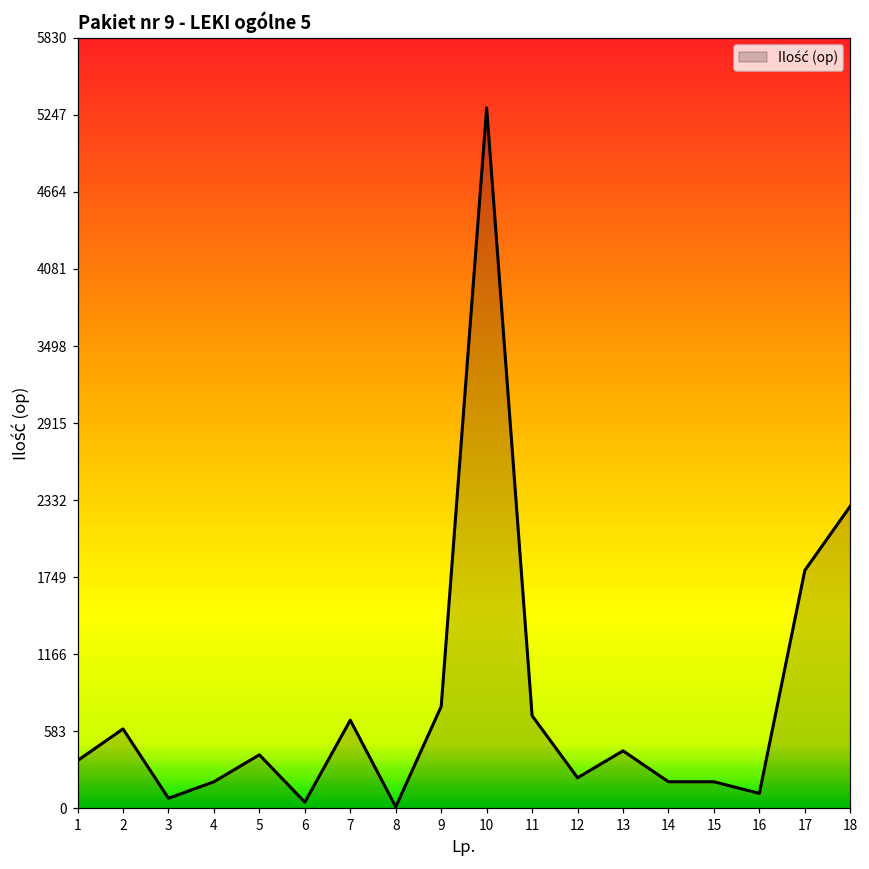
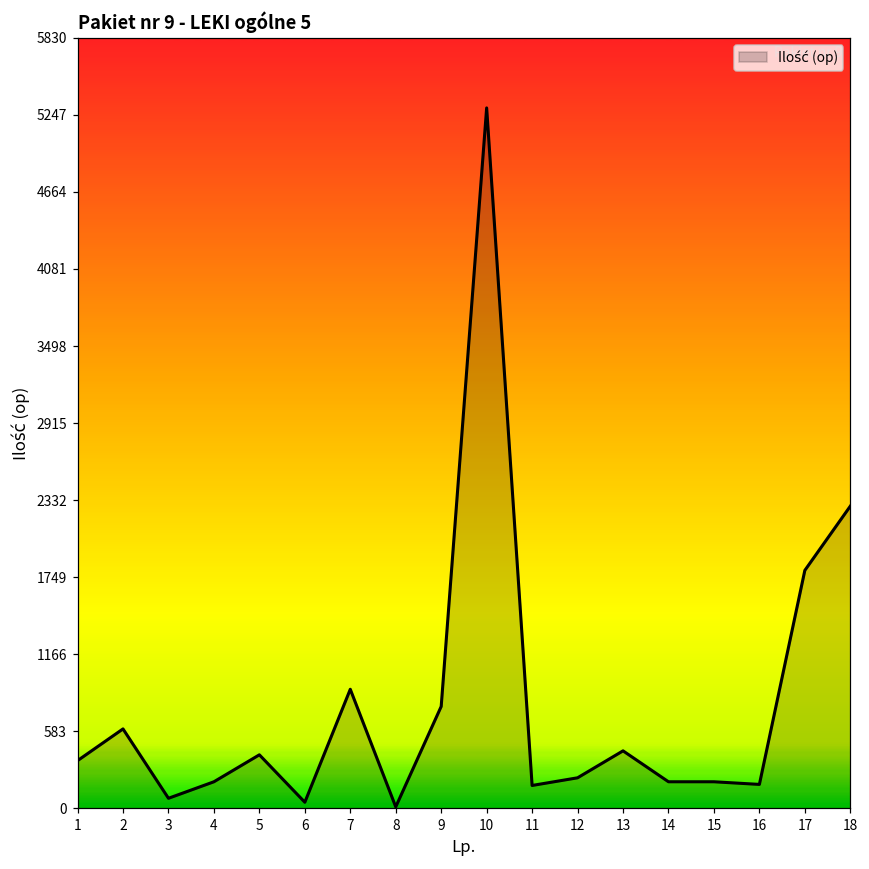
  {
    "1": 360,
    "2": 600,
    "3": 80,
    "4": 200,
    "5": 400,
    "6": 50,
-   "7": 670,
+   "7": 900,
    "8": 10,
    "9": 770,
    "10": 5300,
-   "11": 700,
+   "11": 170,
    "12": 230,
    "13": 430,
    "14": 200,
    "15": 200,
-   "16": 110,
+   "16": 180,
    "17": 1800,
    "18": 2290
  }
